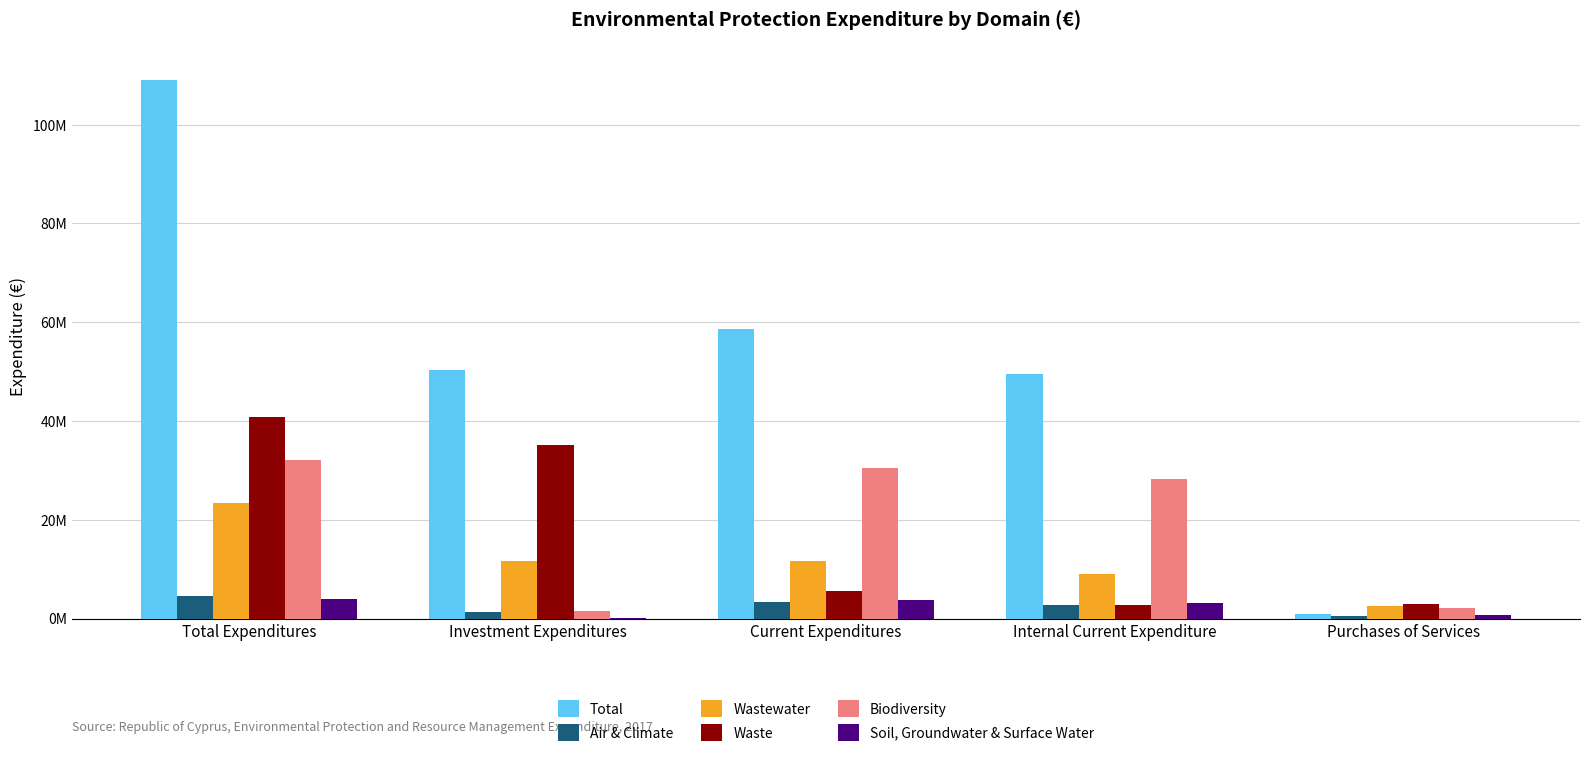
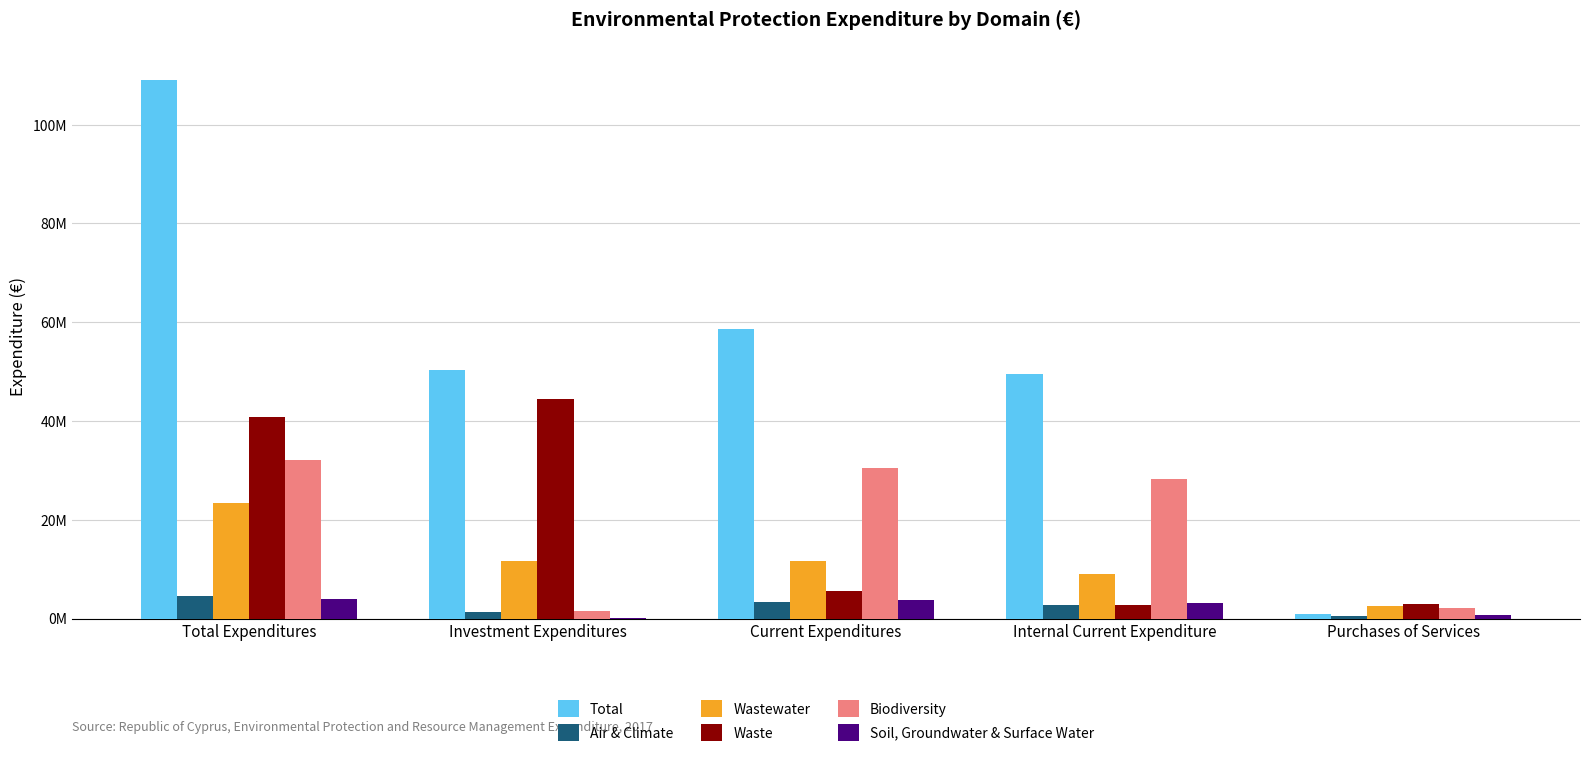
  {
    "Total": {
      "Total Expenditures": 109000000,
      "Investment Expenditures": 50000000,
      "Current Expenditures": 59000000,
      "Internal Current Expenditure": 49000000,
      "Purchases of Services": 1000000
    },
    "Air & Climate": {
      "Total Expenditures": 5000000,
      "Investment Expenditures": 1000000,
      "Current Expenditures": 3000000,
      "Internal Current Expenditure": 3000000
    },
    "Wastewater": {
      "Total Expenditures": 23000000,
      "Investment Expenditures": 12000000,
      "Current Expenditures": 12000000,
      "Internal Current Expenditure": 9000000,
      "Purchases of Services": 3000000
    },
    "Waste": {
      "Total Expenditures": 41000000,
-     "Investment Expenditures": 35000000,
+     "Investment Expenditures": 44000000,
      "Current Expenditures": 6000000,
      "Internal Current Expenditure": 3000000,
      "Purchases of Services": 3000000
    },
    "Biodiversity": {
      "Total Expenditures": 32000000,
      "Investment Expenditures": 2000000,
      "Current Expenditures": 30000000,
      "Internal Current Expenditure": 28000000,
      "Purchases of Services": 2000000
    },
    "Soil, Groundwater & Surface Water": {
      "Total Expenditures": 4000000,
      "Current Expenditures": 4000000,
      "Internal Current Expenditure": 3000000,
      "Purchases of Services": 1000000
    }
  }
